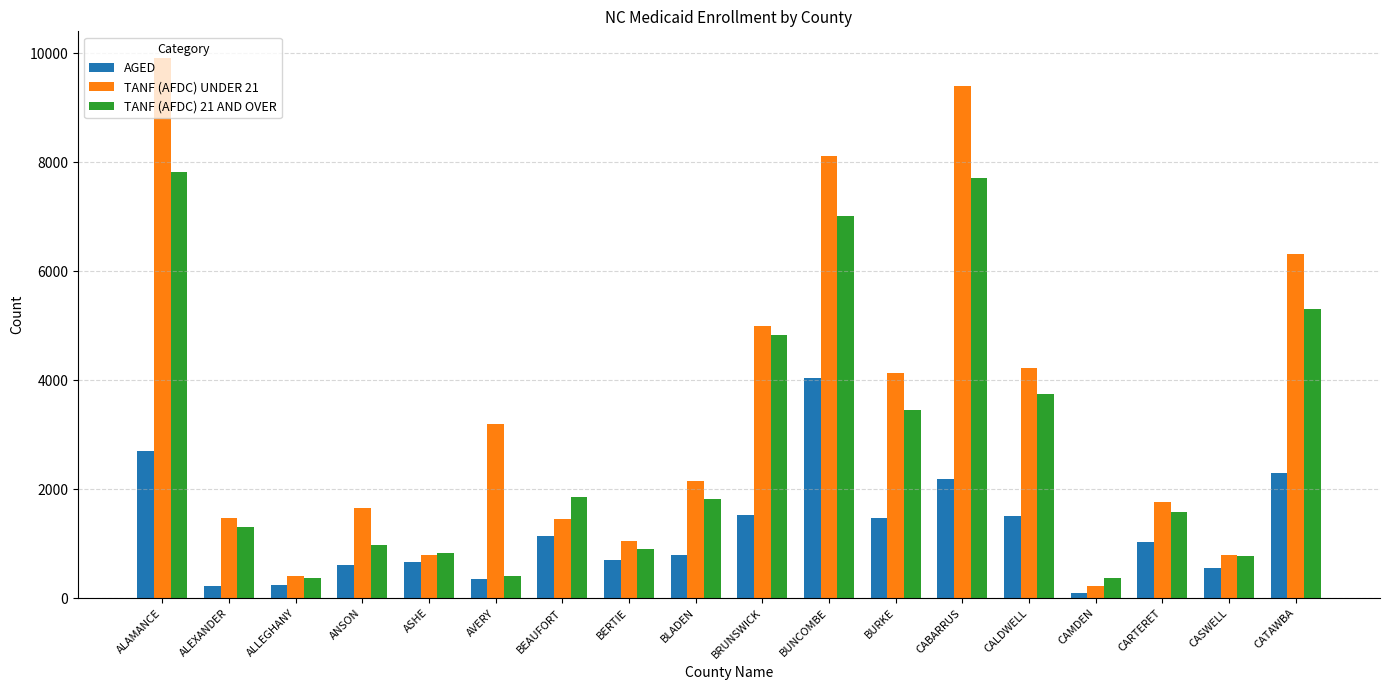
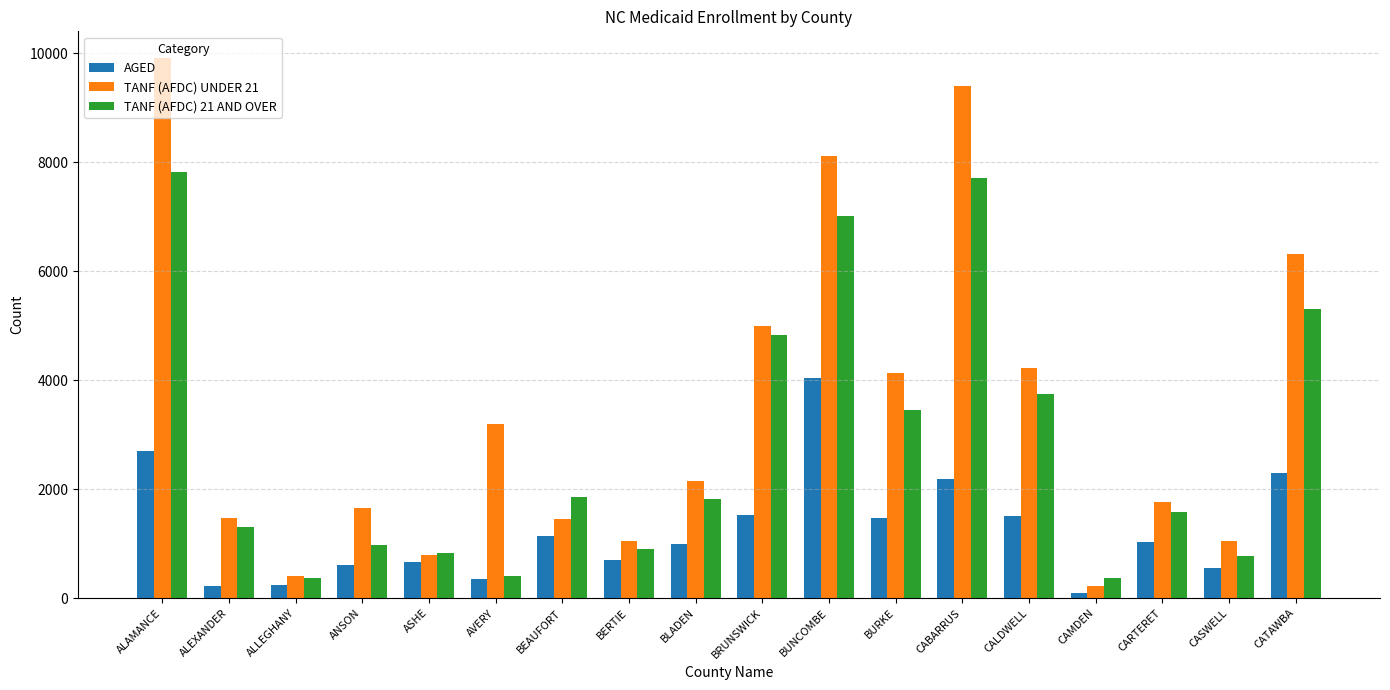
  {
    "AGED": {
      "ALAMANCE": 2700,
      "ALEXANDER": 200,
      "ALLEGHANY": 200,
      "ANSON": 600,
      "ASHE": 700,
      "AVERY": 400,
      "BEAUFORT": 1100,
      "BERTIE": 700,
-     "BLADEN": 800,
+     "BLADEN": 1000,
      "BRUNSWICK": 1500,
      "BUNCOMBE": 4000,
      "BURKE": 1500,
      "CABARRUS": 2200,
      "CALDWELL": 1500,
      "CAMDEN": 100,
      "CARTERET": 1000,
      "CASWELL": 600,
      "CATAWBA": 2300
    },
    "TANF (AFDC) UNDER 21": {
      "ALEXANDER": 1500,
      "ALLEGHANY": 400,
      "ANSON": 1700,
      "ASHE": 800,
      "AVERY": 3200,
      "BEAUFORT": 1500,
      "BERTIE": 1000,
      "BLADEN": 2200,
      "BRUNSWICK": 5000,
      "BUNCOMBE": 8100,
      "BURKE": 4100,
      "CABARRUS": 9400,
      "CALDWELL": 4200,
      "CAMDEN": 200,
      "CARTERET": 1800,
-     "CASWELL": 800,
+     "CASWELL": 1100,
      "CATAWBA": 6300
    },
    "TANF (AFDC) 21 AND OVER": {
      "ALAMANCE": 7800,
      "ALEXANDER": 1300,
      "ALLEGHANY": 400,
      "ANSON": 1000,
      "ASHE": 800,
      "AVERY": 400,
      "BEAUFORT": 1900,
      "BERTIE": 900,
      "BLADEN": 1800,
      "BRUNSWICK": 4800,
      "BUNCOMBE": 7000,
      "BURKE": 3500,
      "CABARRUS": 7700,
      "CALDWELL": 3700,
      "CAMDEN": 400,
      "CARTERET": 1600,
      "CASWELL": 800,
      "CATAWBA": 5300
    }
  }
